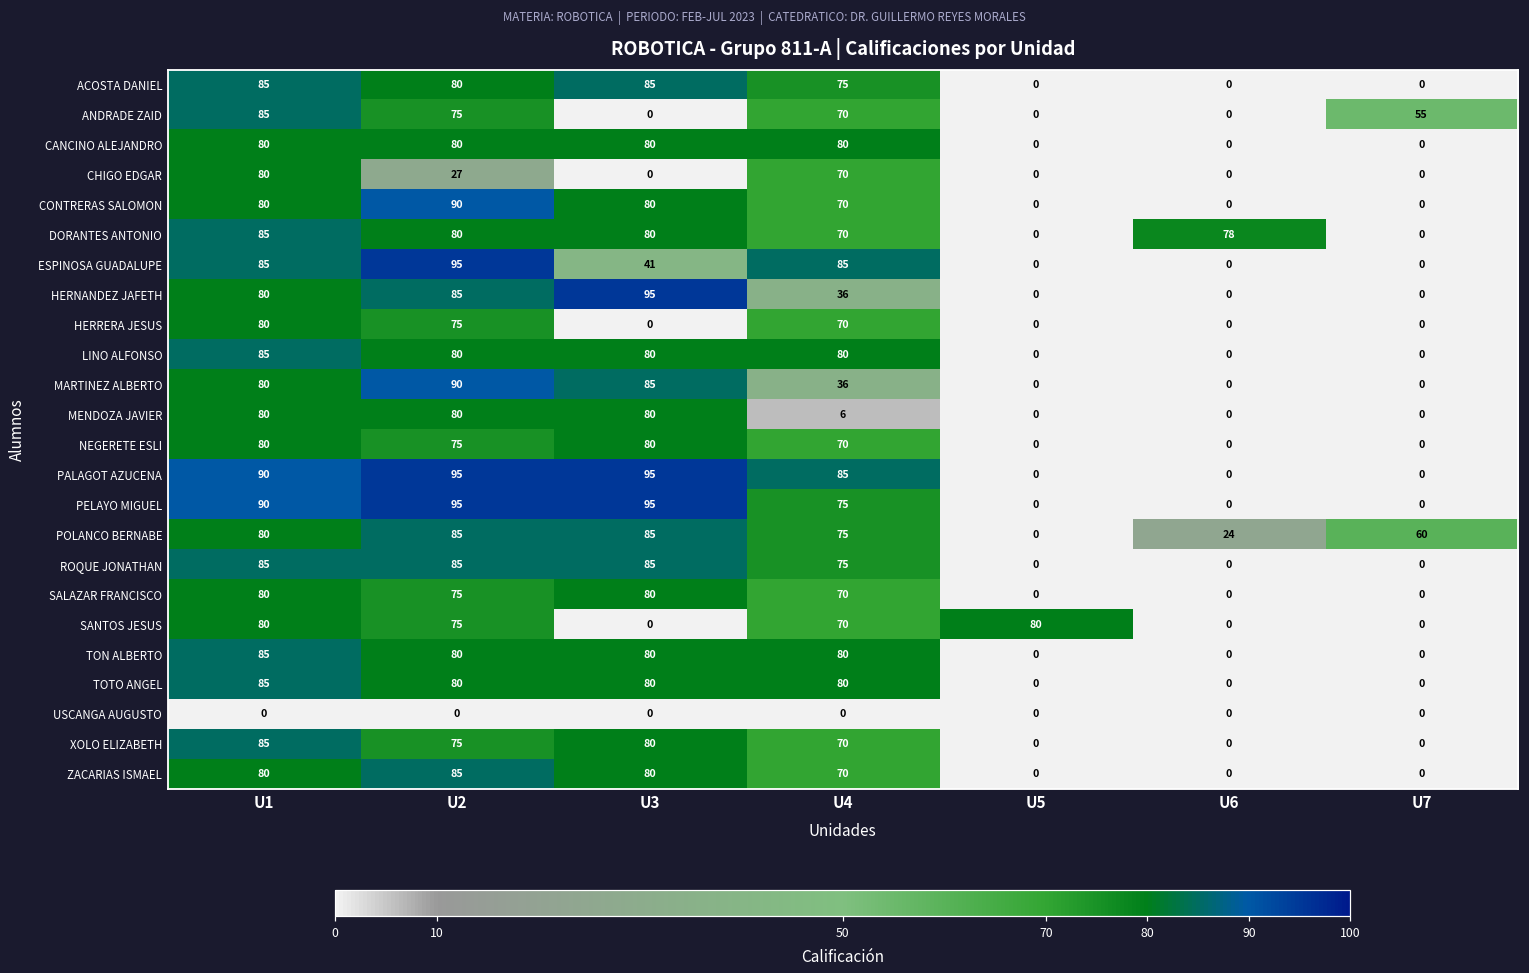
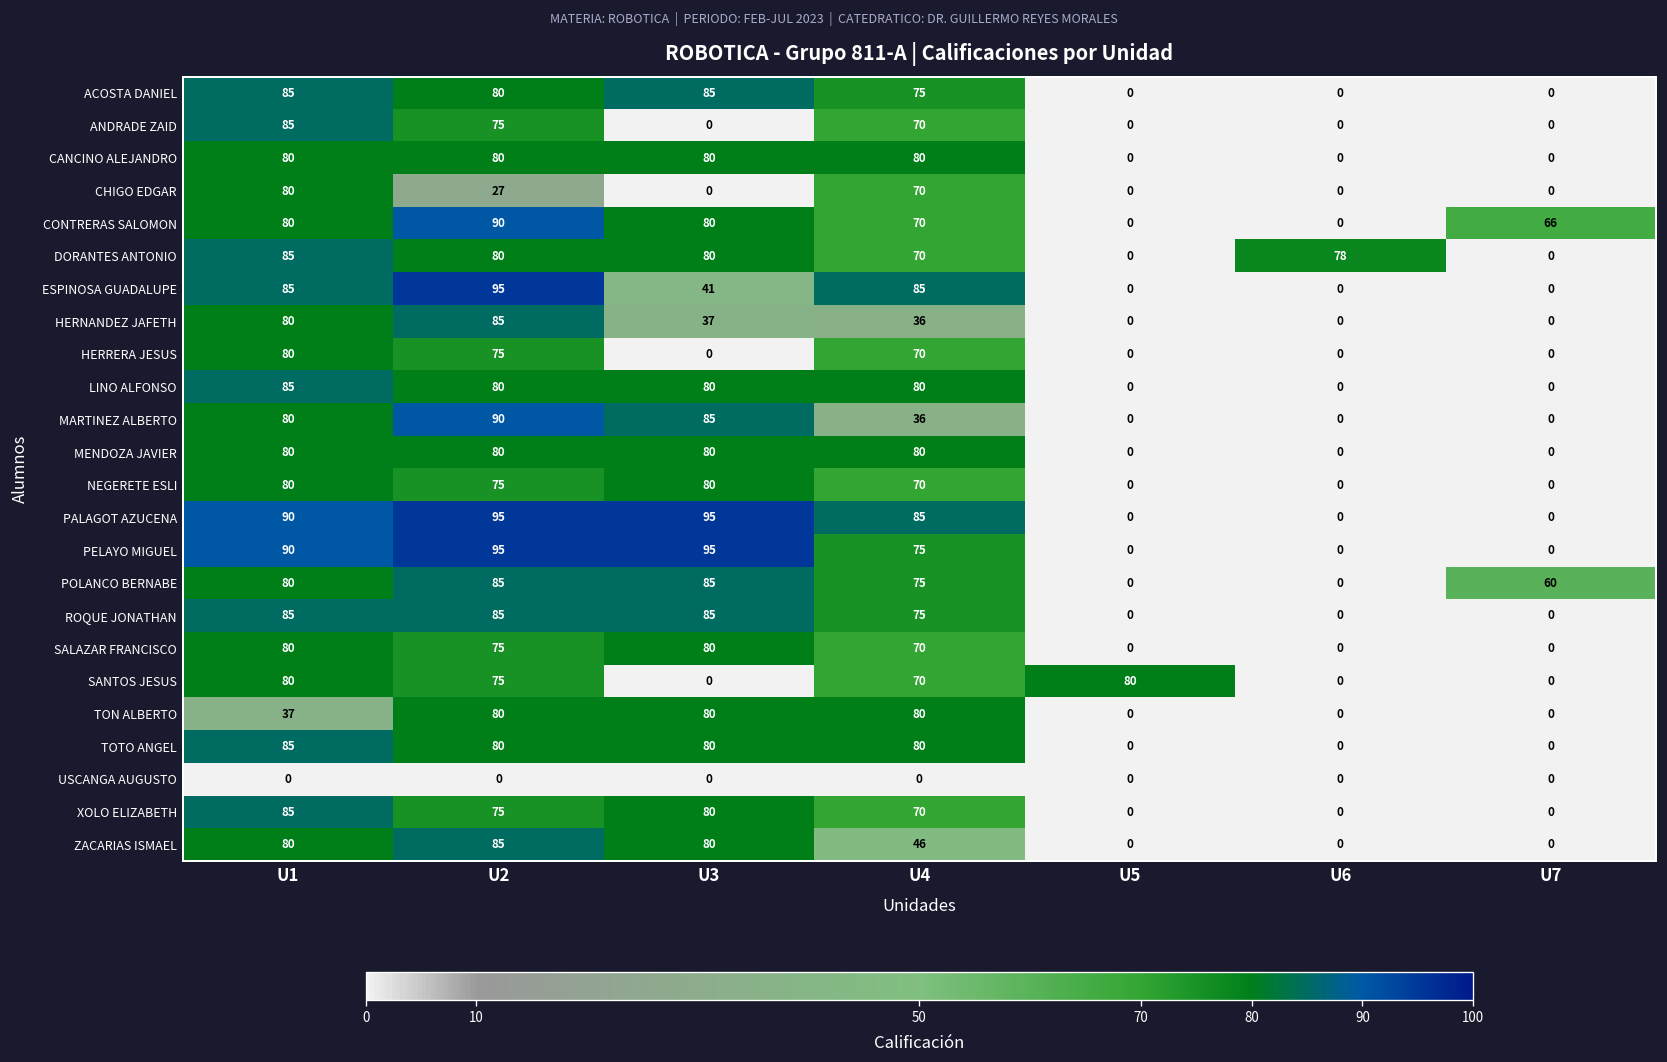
  {
    "ACOSTA DANIEL": {
      "U1": 85,
      "U2": 80,
      "U3": 85,
      "U4": 75,
      "U5": 0,
      "U6": 0,
      "U7": 0
    },
    "ANDRADE ZAID": {
      "U1": 85,
      "U2": 75,
      "U3": 0,
      "U4": 70,
      "U5": 0,
      "U6": 0,
-     "U7": 55
+     "U7": 0
    },
    "CANCINO ALEJANDRO": {
      "U1": 80,
      "U2": 80,
      "U3": 80,
      "U4": 80,
      "U5": 0,
      "U6": 0,
      "U7": 0
    },
    "CHIGO EDGAR": {
      "U1": 80,
      "U2": 27,
      "U3": 0,
      "U4": 70,
      "U5": 0,
      "U6": 0,
      "U7": 0
    },
    "CONTRERAS SALOMON": {
      "U1": 80,
      "U2": 90,
      "U3": 80,
      "U4": 70,
      "U5": 0,
      "U6": 0,
-     "U7": 0
+     "U7": 66
    },
    "DORANTES ANTONIO": {
      "U1": 85,
      "U2": 80,
      "U3": 80,
      "U4": 70,
      "U5": 0,
      "U6": 78,
      "U7": 0
    },
    "ESPINOSA GUADALUPE": {
      "U1": 85,
      "U2": 95,
      "U3": 41,
      "U4": 85,
      "U5": 0,
      "U6": 0,
      "U7": 0
    },
    "HERNANDEZ JAFETH": {
      "U1": 80,
      "U2": 85,
-     "U3": 95,
+     "U3": 37,
      "U4": 36,
      "U5": 0,
      "U6": 0,
      "U7": 0
    },
    "HERRERA JESUS": {
      "U1": 80,
      "U2": 75,
      "U3": 0,
      "U4": 70,
      "U5": 0,
      "U6": 0,
      "U7": 0
    },
    "LINO ALFONSO": {
      "U1": 85,
      "U2": 80,
      "U3": 80,
      "U4": 80,
      "U5": 0,
      "U6": 0,
      "U7": 0
    },
    "MARTINEZ ALBERTO": {
      "U1": 80,
      "U2": 90,
      "U3": 85,
      "U4": 36,
      "U5": 0,
      "U6": 0,
      "U7": 0
    },
    "MENDOZA JAVIER": {
      "U1": 80,
      "U2": 80,
      "U3": 80,
-     "U4": 6,
+     "U4": 80,
      "U5": 0,
      "U6": 0,
      "U7": 0
    },
    "NEGERETE ESLI": {
      "U1": 80,
      "U2": 75,
      "U3": 80,
      "U4": 70,
      "U5": 0,
      "U6": 0,
      "U7": 0
    },
    "PALAGOT AZUCENA": {
      "U1": 90,
      "U2": 95,
      "U3": 95,
      "U4": 85,
      "U5": 0,
      "U6": 0,
      "U7": 0
    },
    "PELAYO MIGUEL": {
      "U1": 90,
      "U2": 95,
      "U3": 95,
      "U4": 75,
      "U5": 0,
      "U6": 0,
      "U7": 0
    },
    "POLANCO BERNABE": {
      "U1": 80,
      "U2": 85,
      "U3": 85,
      "U4": 75,
      "U5": 0,
-     "U6": 24,
+     "U6": 0,
      "U7": 60
    },
    "ROQUE JONATHAN": {
      "U1": 85,
      "U2": 85,
      "U3": 85,
      "U4": 75,
      "U5": 0,
      "U6": 0,
      "U7": 0
    },
    "SALAZAR FRANCISCO": {
      "U1": 80,
      "U2": 75,
      "U3": 80,
      "U4": 70,
      "U5": 0,
      "U6": 0,
      "U7": 0
    },
    "SANTOS JESUS": {
      "U1": 80,
      "U2": 75,
      "U3": 0,
      "U4": 70,
      "U5": 80,
      "U6": 0,
      "U7": 0
    },
    "TON ALBERTO": {
-     "U1": 85,
+     "U1": 37,
      "U2": 80,
      "U3": 80,
      "U4": 80,
      "U5": 0,
      "U6": 0,
      "U7": 0
    },
    "TOTO ANGEL": {
      "U1": 85,
      "U2": 80,
      "U3": 80,
      "U4": 80,
      "U5": 0,
      "U6": 0,
      "U7": 0
    },
    "USCANGA AUGUSTO": {
      "U1": 0,
      "U2": 0,
      "U3": 0,
      "U4": 0,
      "U5": 0,
      "U6": 0,
      "U7": 0
    },
    "XOLO ELIZABETH": {
      "U1": 85,
      "U2": 75,
      "U3": 80,
      "U4": 70,
      "U5": 0,
      "U6": 0,
      "U7": 0
    },
    "ZACARIAS ISMAEL": {
      "U1": 80,
      "U2": 85,
      "U3": 80,
-     "U4": 70,
+     "U4": 46,
      "U5": 0,
      "U6": 0,
      "U7": 0
    }
  }
